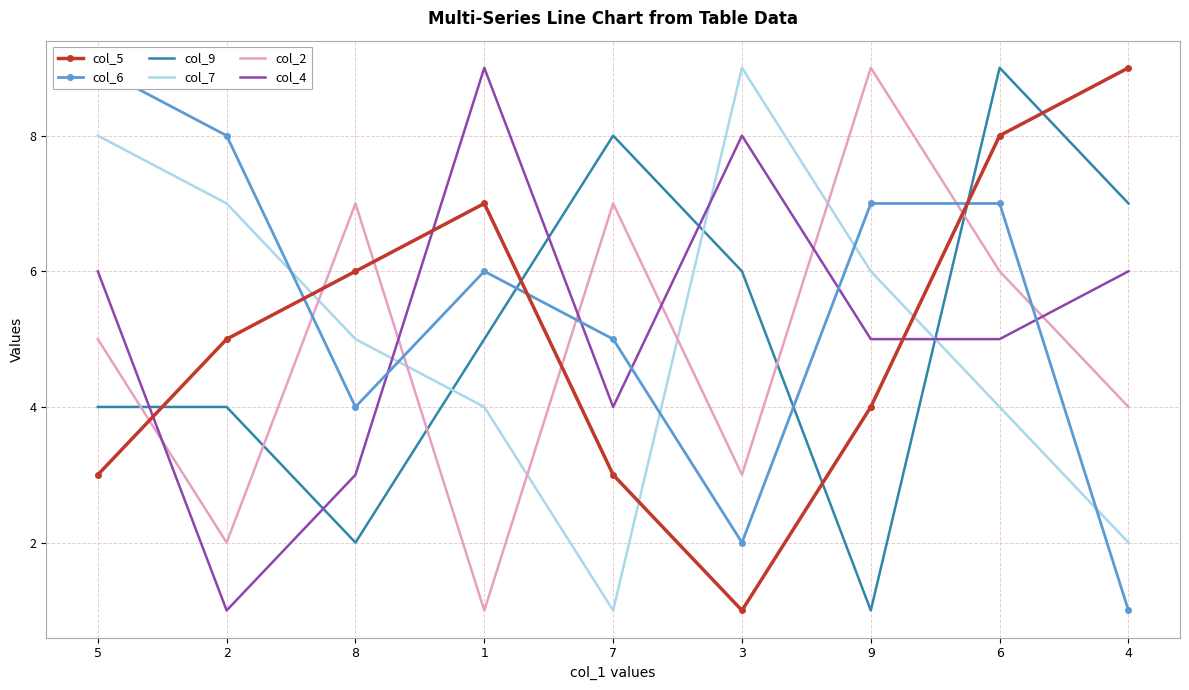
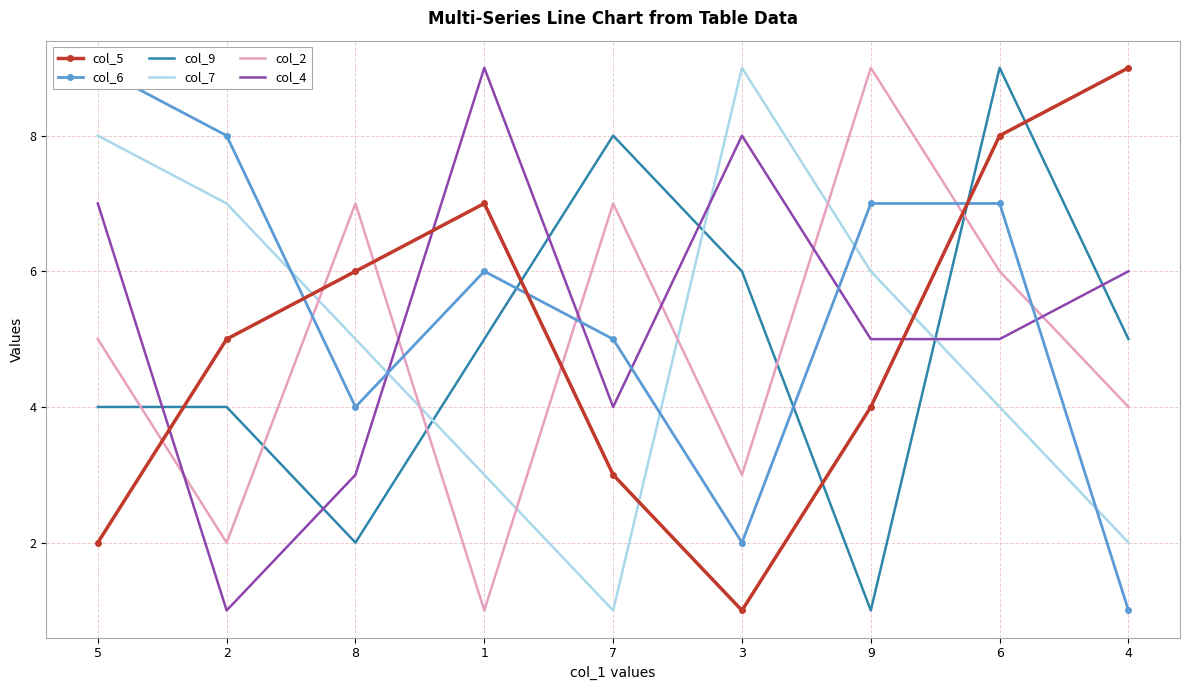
  {
    "col_5": {
-     "5": 3,
+     "5": 2,
      "2": 5,
      "8": 6,
      "1": 7,
      "7": 3,
      "3": 1,
      "9": 4,
      "6": 8,
      "4": 9
    },
    "col_6": {
      "2": 8,
      "8": 4,
      "1": 6,
      "7": 5,
      "3": 2,
      "9": 7,
      "6": 7,
      "4": 1
    },
    "col_9": {
      "5": 4,
      "2": 4,
      "8": 2,
      "1": 5,
      "7": 8,
      "3": 6,
      "9": 1,
      "6": 9,
-     "4": 7
+     "4": 5
    },
    "col_7": {
      "5": 8,
      "2": 7,
      "8": 5,
-     "1": 4,
+     "1": 3,
      "7": 1,
      "3": 9,
      "9": 6,
      "6": 4,
      "4": 2
    },
    "col_2": {
      "5": 5,
      "2": 2,
      "8": 7,
      "1": 1,
      "7": 7,
      "3": 3,
      "9": 9,
      "6": 6,
      "4": 4
    },
    "col_4": {
-     "5": 6,
+     "5": 7,
      "2": 1,
      "8": 3,
      "1": 9,
      "7": 4,
      "3": 8,
      "9": 5,
      "6": 5,
      "4": 6
    }
  }
